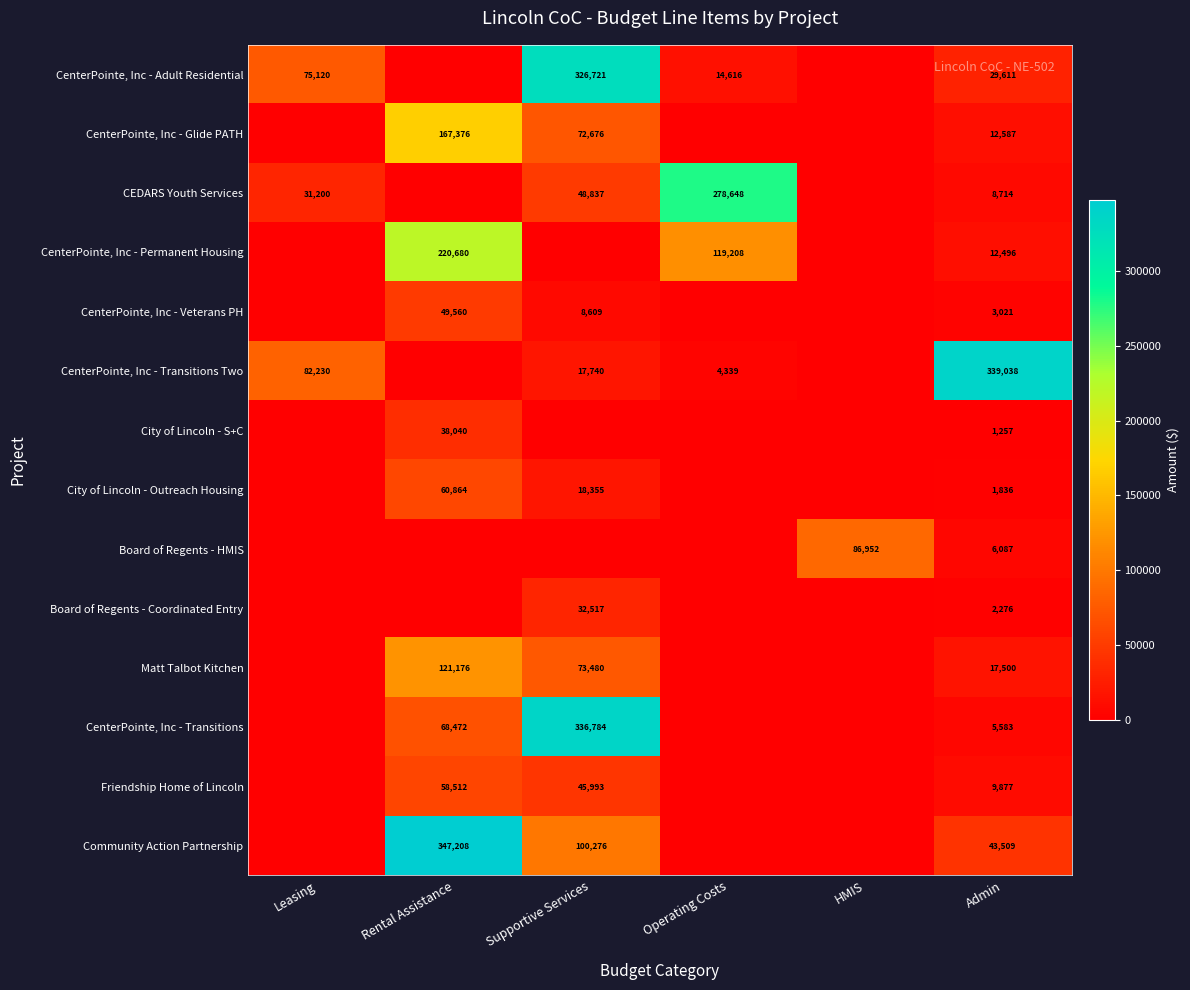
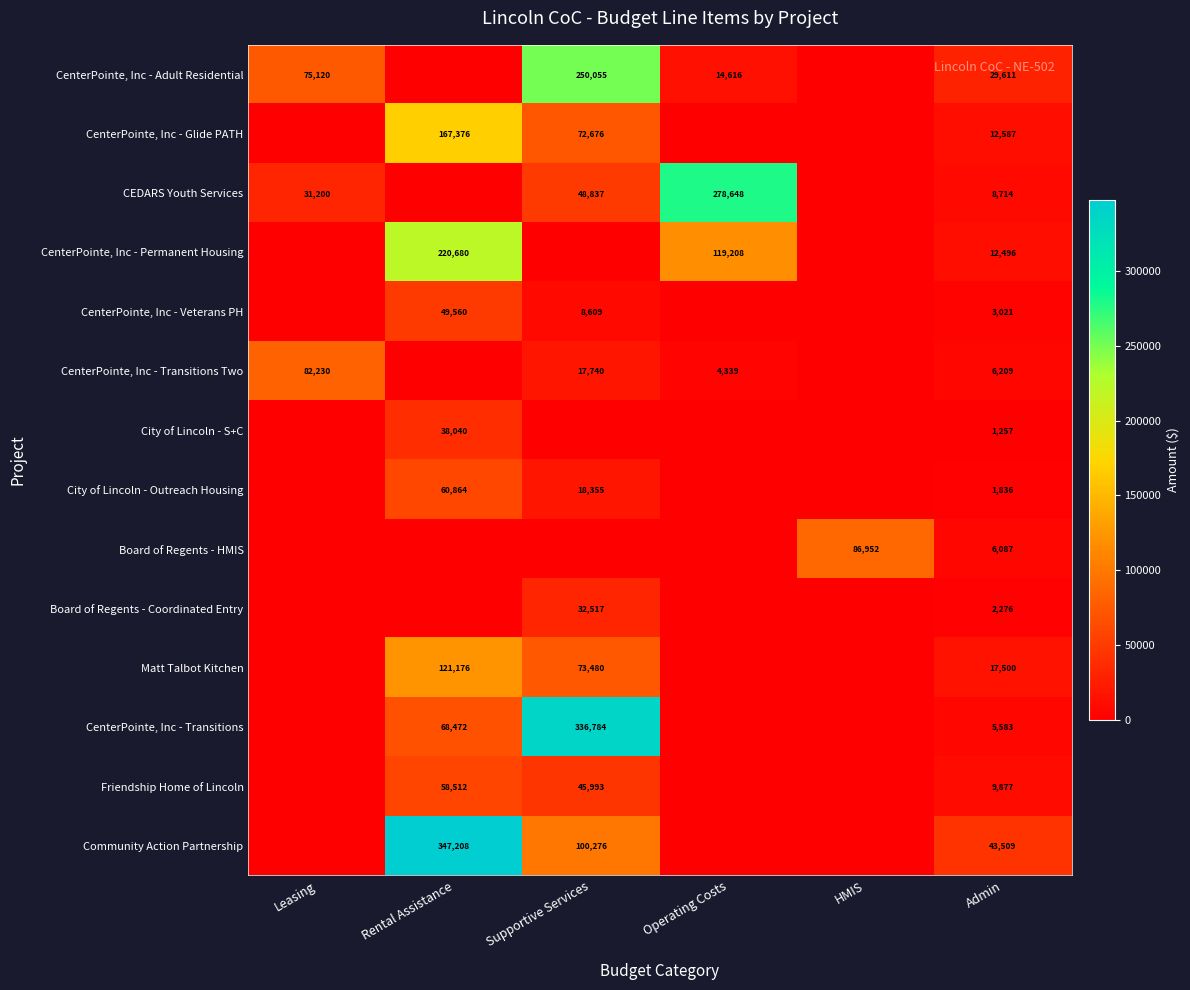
  {
    "CenterPointe, Inc - Adult Residential": {
      "Leasing": "75,120",
-     "Supportive Services": "326,721",
+     "Supportive Services": "250,055",
      "Operating Costs": "14,616"
    },
    "CenterPointe, Inc - Glide PATH": {
      "Rental Assistance": "167,376",
      "Supportive Services": "72,676",
      "Admin": "12,587"
    },
    "CEDARS Youth Services": {
      "Leasing": "31,200",
      "Supportive Services": "48,837",
      "Operating Costs": "278,648",
      "Admin": "8,714"
    },
    "CenterPointe, Inc - Permanent Housing": {
      "Rental Assistance": "220,680",
      "Operating Costs": "119,208",
      "Admin": "12,496"
    },
    "CenterPointe, Inc - Veterans PH": {
      "Rental Assistance": "49,560",
      "Supportive Services": "8,609",
      "Admin": "3,021"
    },
    "CenterPointe, Inc - Transitions Two": {
      "Leasing": "82,230",
      "Supportive Services": "17,740",
      "Operating Costs": "4,339",
-     "Admin": "339,038"
+     "Admin": "6,209"
    },
    "City of Lincoln - S+C": {
      "Rental Assistance": "38,040",
      "Admin": "1,257"
    },
    "City of Lincoln - Outreach Housing": {
      "Rental Assistance": "60,864",
      "Supportive Services": "18,355",
      "Admin": "1,836"
    },
    "Board of Regents - HMIS": {
      "HMIS": "86,952",
      "Admin": "6,087"
    },
    "Board of Regents - Coordinated Entry": {
      "Supportive Services": "32,517",
      "Admin": "2,276"
    },
    "Matt Talbot Kitchen": {
      "Rental Assistance": "121,176",
      "Supportive Services": "73,480",
      "Admin": "17,500"
    },
    "CenterPointe, Inc - Transitions": {
      "Rental Assistance": "68,472",
      "Supportive Services": "336,784",
      "Admin": "5,583"
    },
    "Friendship Home of Lincoln": {
      "Rental Assistance": "58,512",
      "Supportive Services": "45,993",
      "Admin": "9,877"
    },
    "Community Action Partnership": {
      "Rental Assistance": "347,208",
      "Supportive Services": "100,276",
      "Admin": "43,509"
    }
  }
